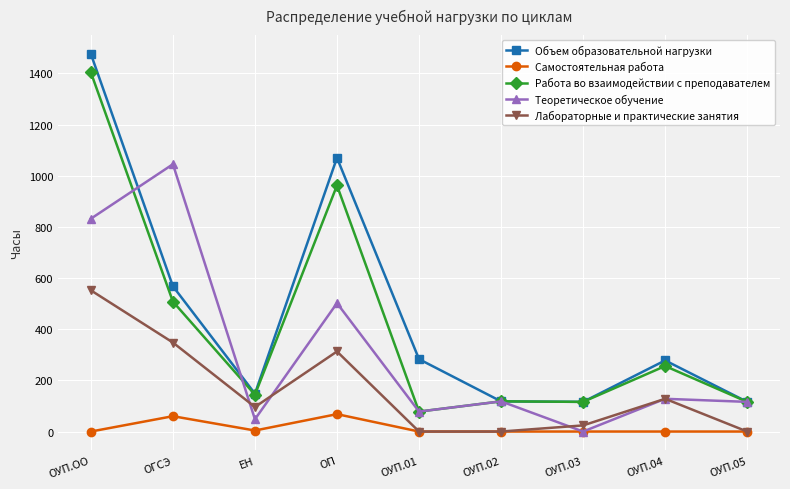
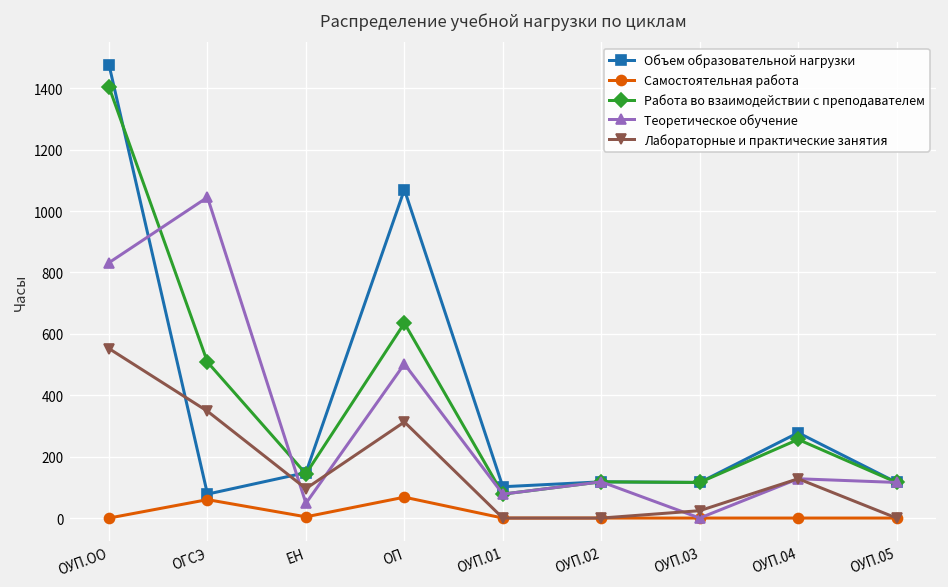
  {
    "Объем образовательной нагрузки": {
      "ОУП.ОО": 1480,
-     "ОГСЭ": 570,
+     "ОГСЭ": 80,
      "ОП": 1070,
-     "ОУП.01": 280,
+     "ОУП.01": 100,
      "ОУП.04": 280
    },
    "Самостоятельная работа": {
      "ОУП.ОО": 0,
      "ОГСЭ": 60,
      "ЕН": 0,
      "ОП": 70,
      "ОУП.04": 0
    },
    "Работа во взаимодействии с преподавателем": {
      "ОУП.ОО": 1400,
      "ОГСЭ": 510,
-     "ОП": 960,
+     "ОП": 640,
      "ОУП.04": 260
    },
    "Теоретическое обучение": {
      "ОУП.ОО": 830,
      "ОГСЭ": 1050,
      "ЕН": 50,
      "ОП": 500
    },
    "Лабораторные и практические занятия": {
      "ОУП.ОО": 550,
      "ОГСЭ": 350,
      "ЕН": 100,
      "ОП": 310,
      "ОУП.03": 20
    }
  }
